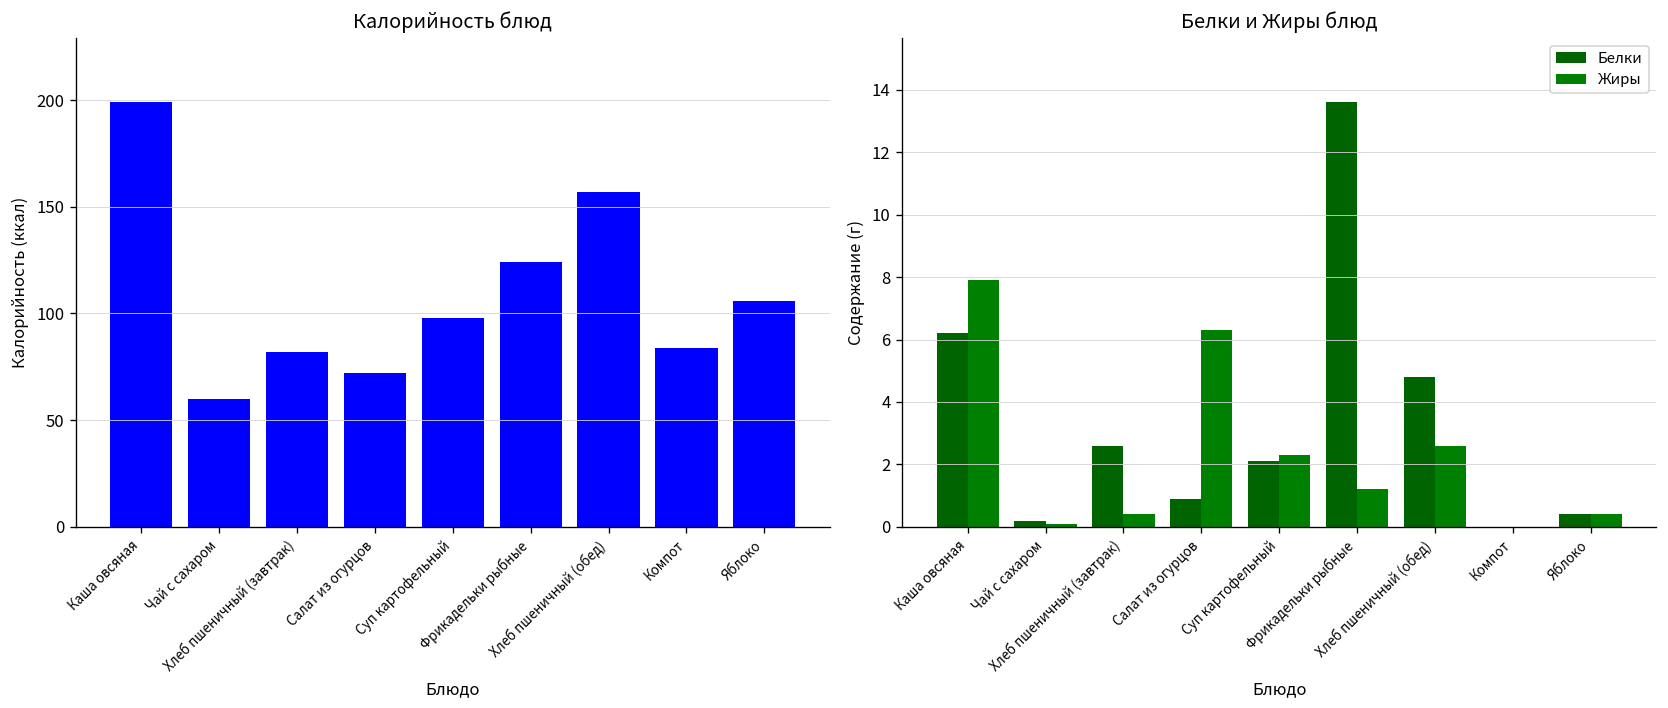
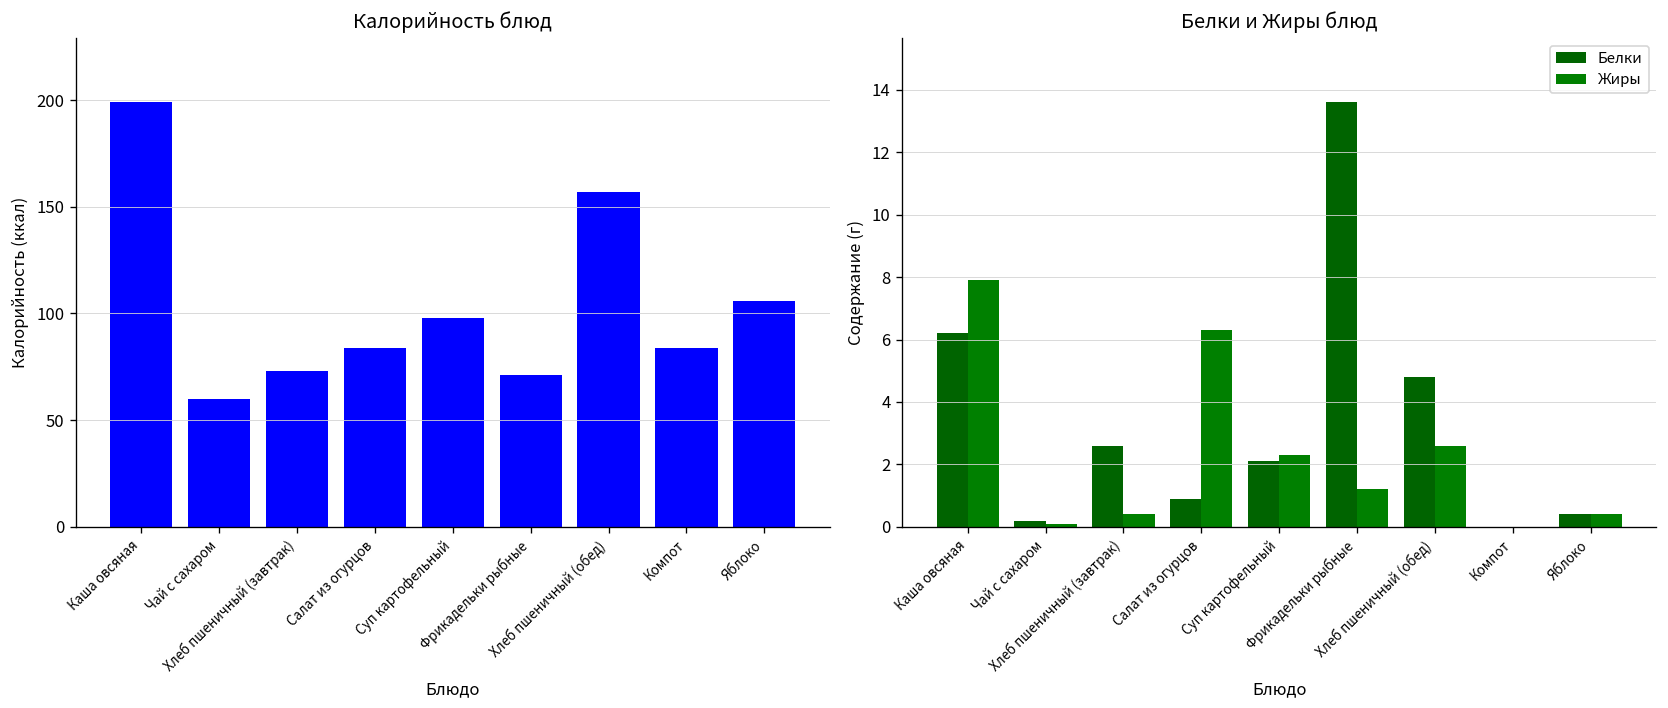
  {
    "Калорийность блюд": {
      "Каша овсяная": 199,
      "Чай с сахаром": 60,
-     "Хлеб пшеничный (завтрак)": 82,
-     "Салат из огурцов": 72,
+     "Хлеб пшеничный (завтрак)": 73,
+     "Салат из огурцов": 84,
      "Суп картофельный": 98,
-     "Фрикадельки рыбные": 124,
+     "Фрикадельки рыбные": 71,
      "Хлеб пшеничный (обед)": 157,
      "Компот": 84,
      "Яблоко": 106
    }
  }
